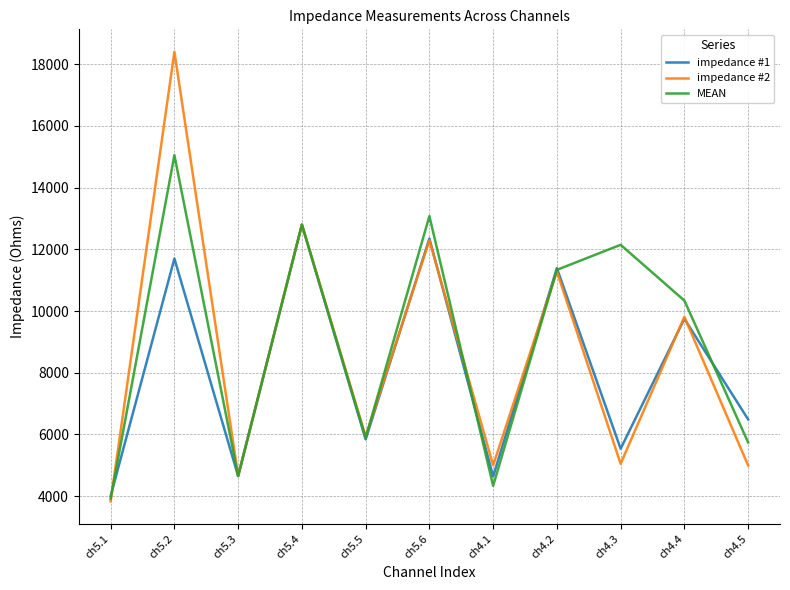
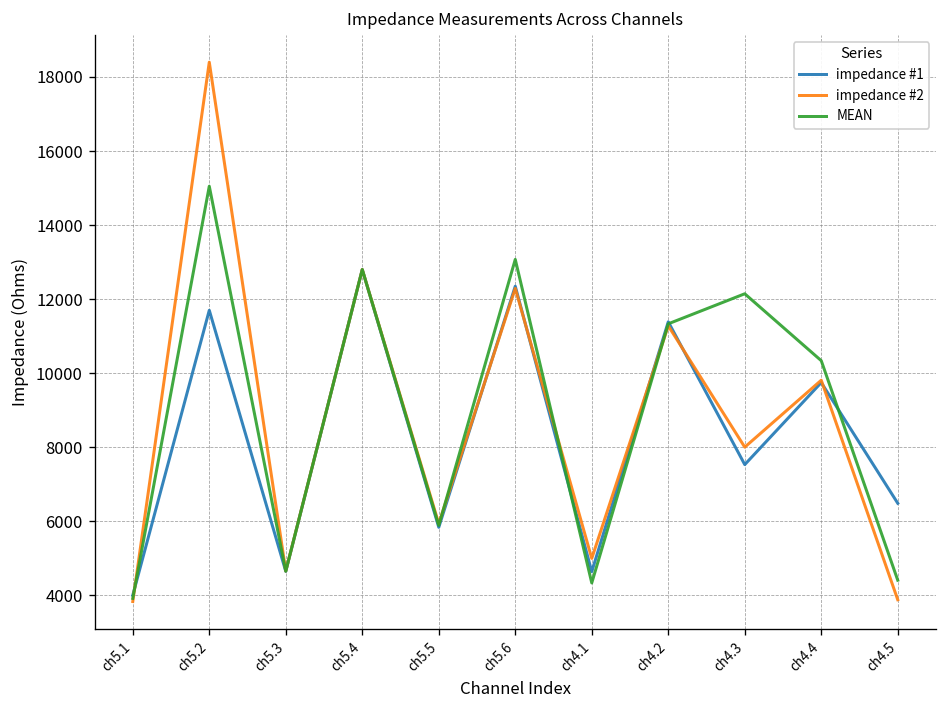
  {
    "impedance #1": {
      "ch5.1": 4000,
      "ch5.2": 11700,
      "ch4.1": 4600,
-     "ch4.3": 5500,
+     "ch4.3": 7500,
      "ch4.5": 6500
    },
    "impedance #2": {
      "ch5.1": 3800,
      "ch5.2": 18400,
      "ch4.1": 5000,
-     "ch4.3": 5100,
-     "ch4.5": 5000
+     "ch4.3": 8000,
+     "ch4.5": 3900
    },
    "MEAN": {
      "ch5.1": 3900,
      "ch5.2": 15100,
      "ch5.6": 13100,
      "ch4.1": 4300,
      "ch4.3": 12100,
      "ch4.4": 10300,
-     "ch4.5": 5700
+     "ch4.5": 4400
    }
  }
